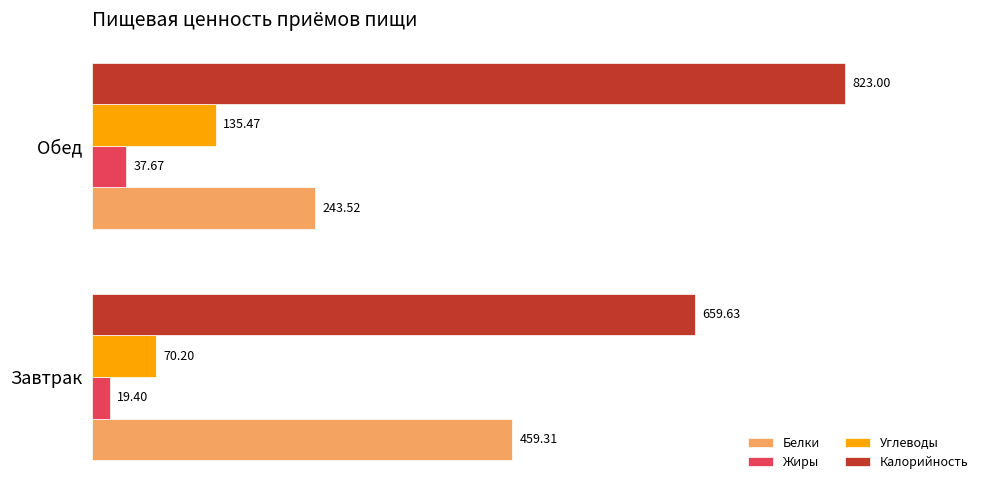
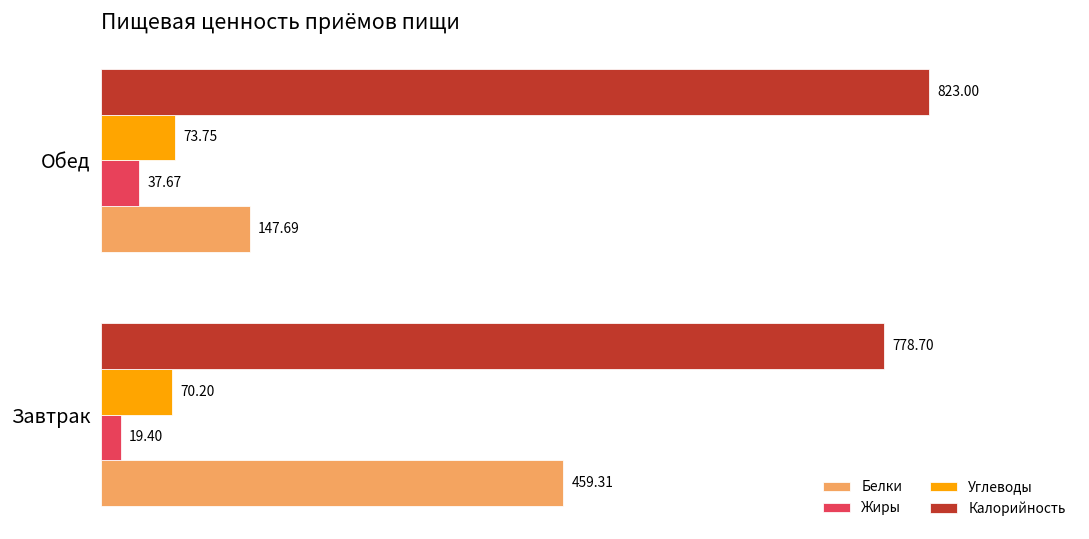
  {
    "Белки": {
-     "Обед": 243.52,
+     "Обед": 147.69,
      "Завтрак": 459.31
    },
    "Жиры": {
      "Обед": 37.67,
      "Завтрак": 19.40
    },
    "Углеводы": {
-     "Обед": 135.47,
+     "Обед": 73.75,
      "Завтрак": 70.20
    },
    "Калорийность": {
      "Обед": 823.00,
-     "Завтрак": 659.63
+     "Завтрак": 778.70
    }
  }
